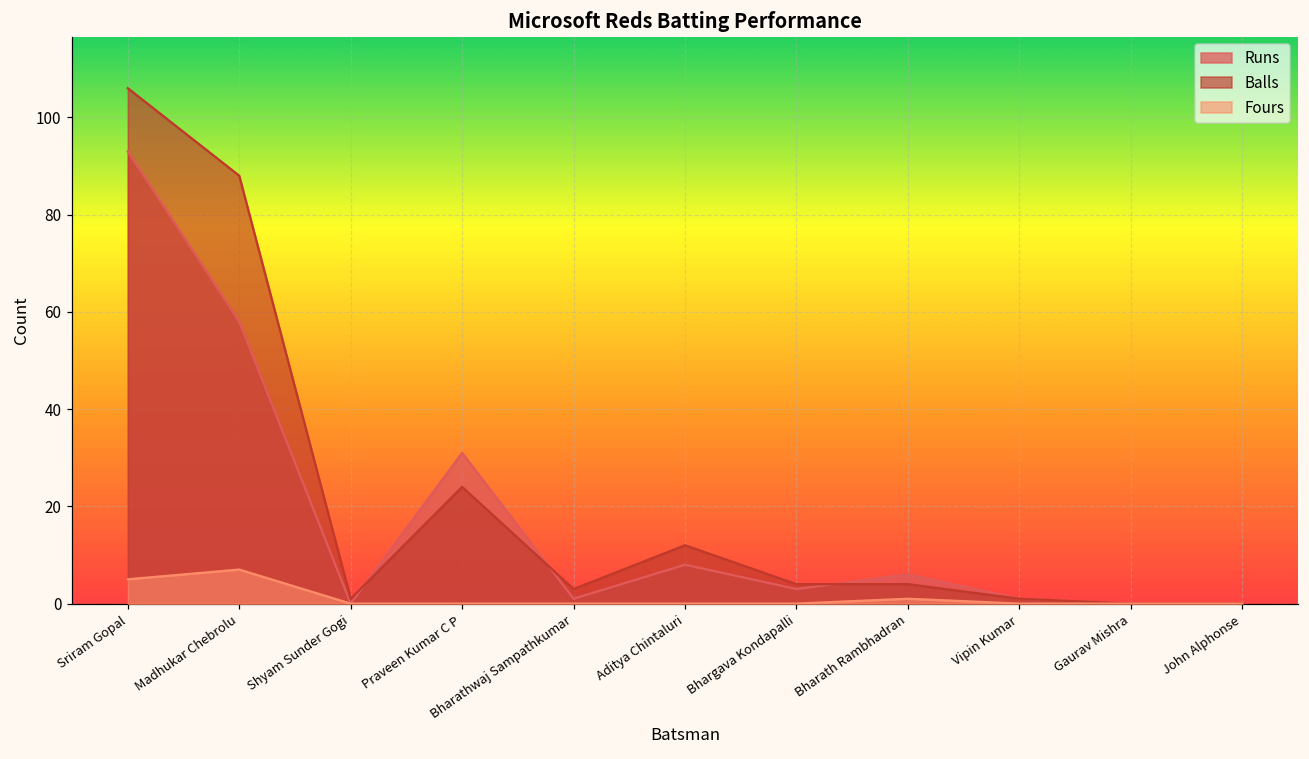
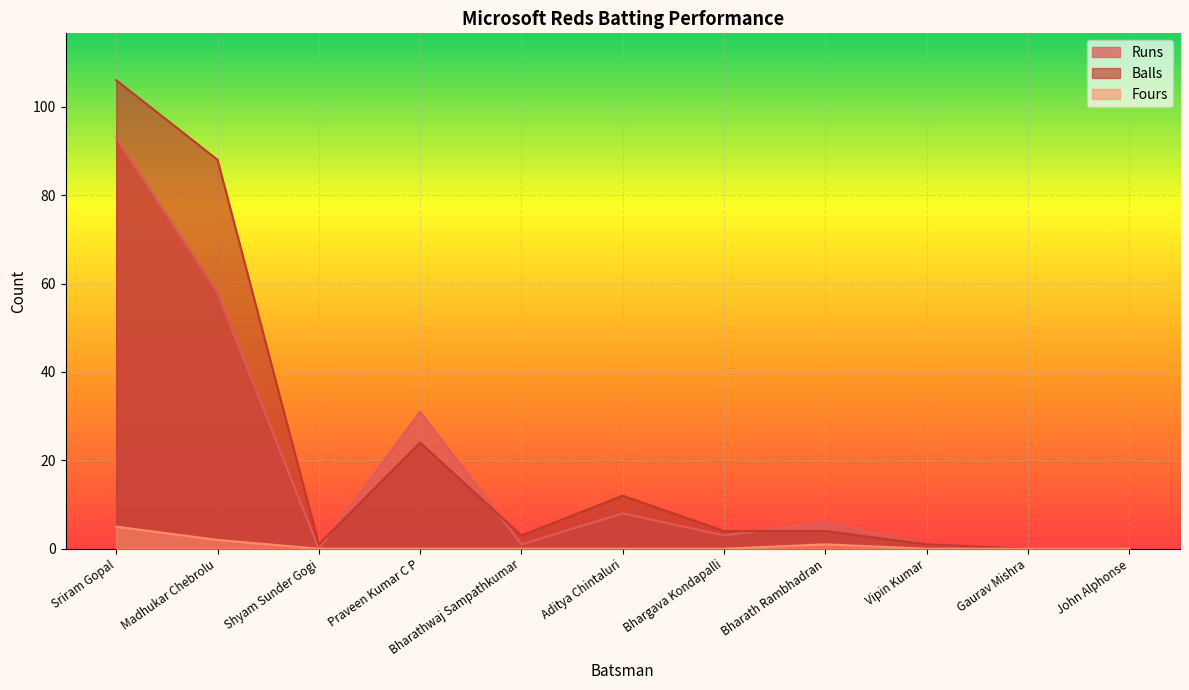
  {
    "Fours": {
      "Sriram Gopal": 5,
-     "Madhukar Chebrolu": 7,
+     "Madhukar Chebrolu": 2,
      "Praveen Kumar C P": 0,
      "Bharathwaj Sampathkumar": 0,
      "Aditya Chintaluri": 0,
      "Bhargava Kondapalli": 0,
      "Bharath Rambhadran": 1,
      "Vipin Kumar": 0
    }
  }
